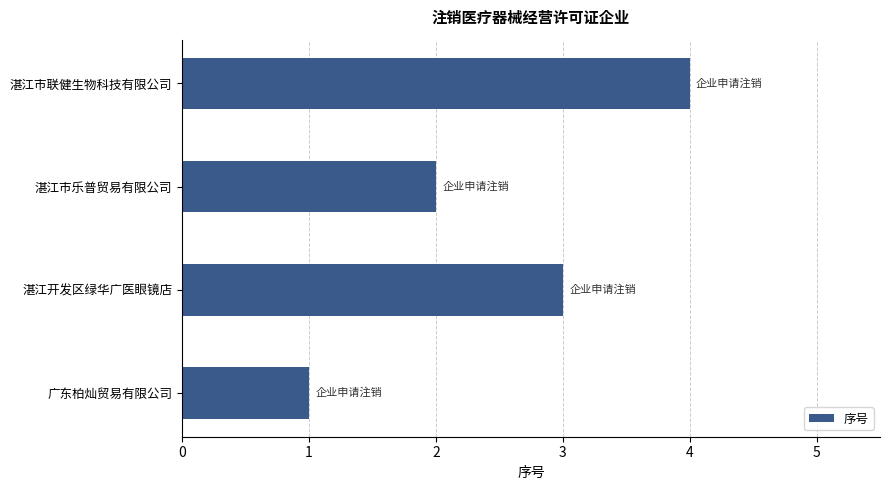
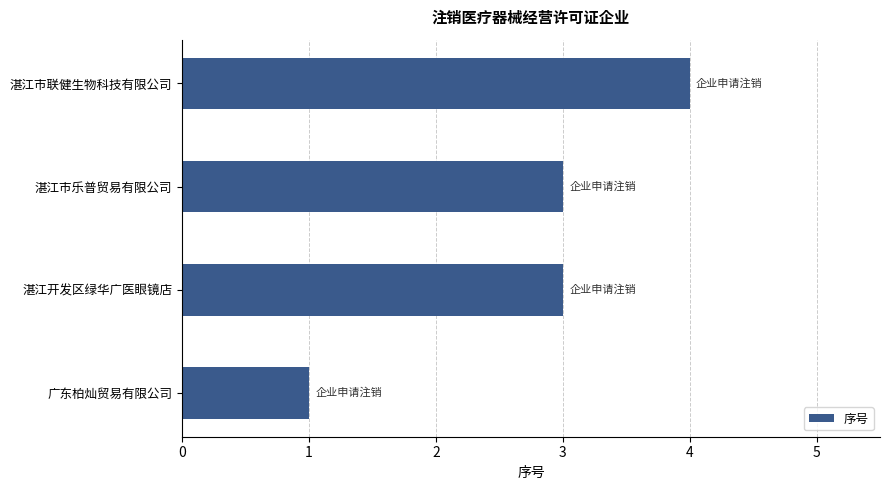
  {
    "湛江市联健生物科技有限公司": 4,
-   "湛江市乐普贸易有限公司": 2,
+   "湛江市乐普贸易有限公司": 3,
    "湛江开发区绿华广医眼镜店": 3,
    "广东柏灿贸易有限公司": 1
  }
